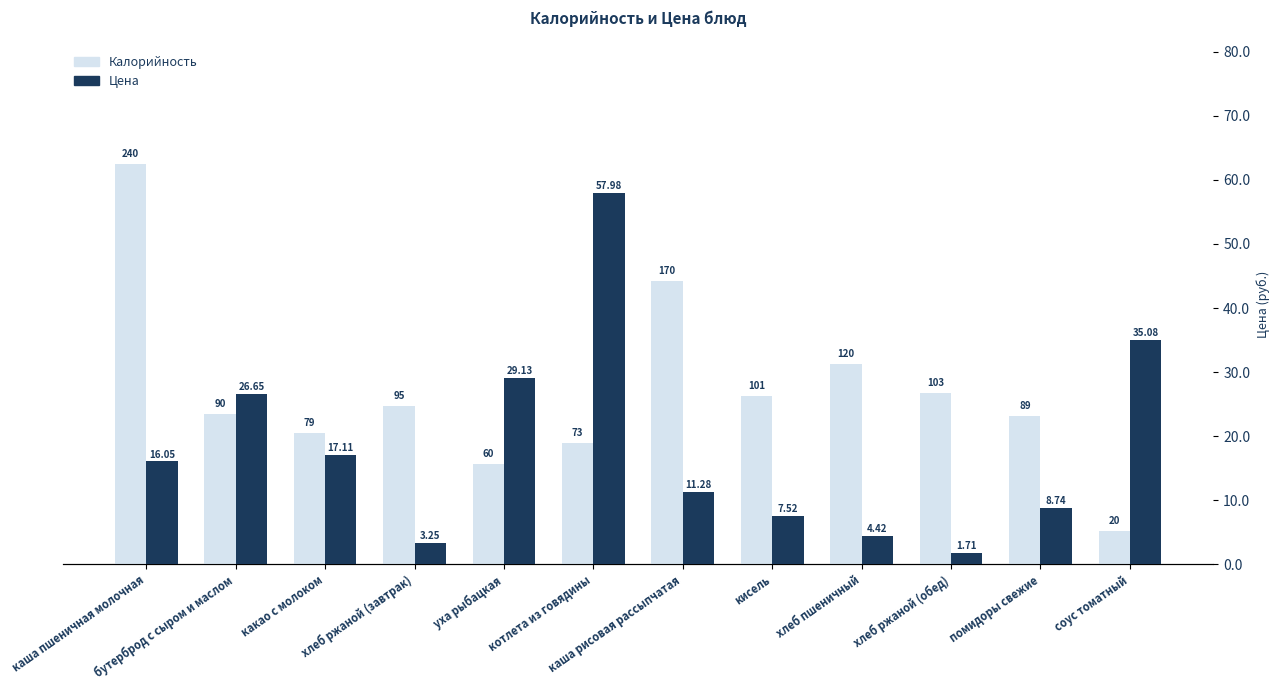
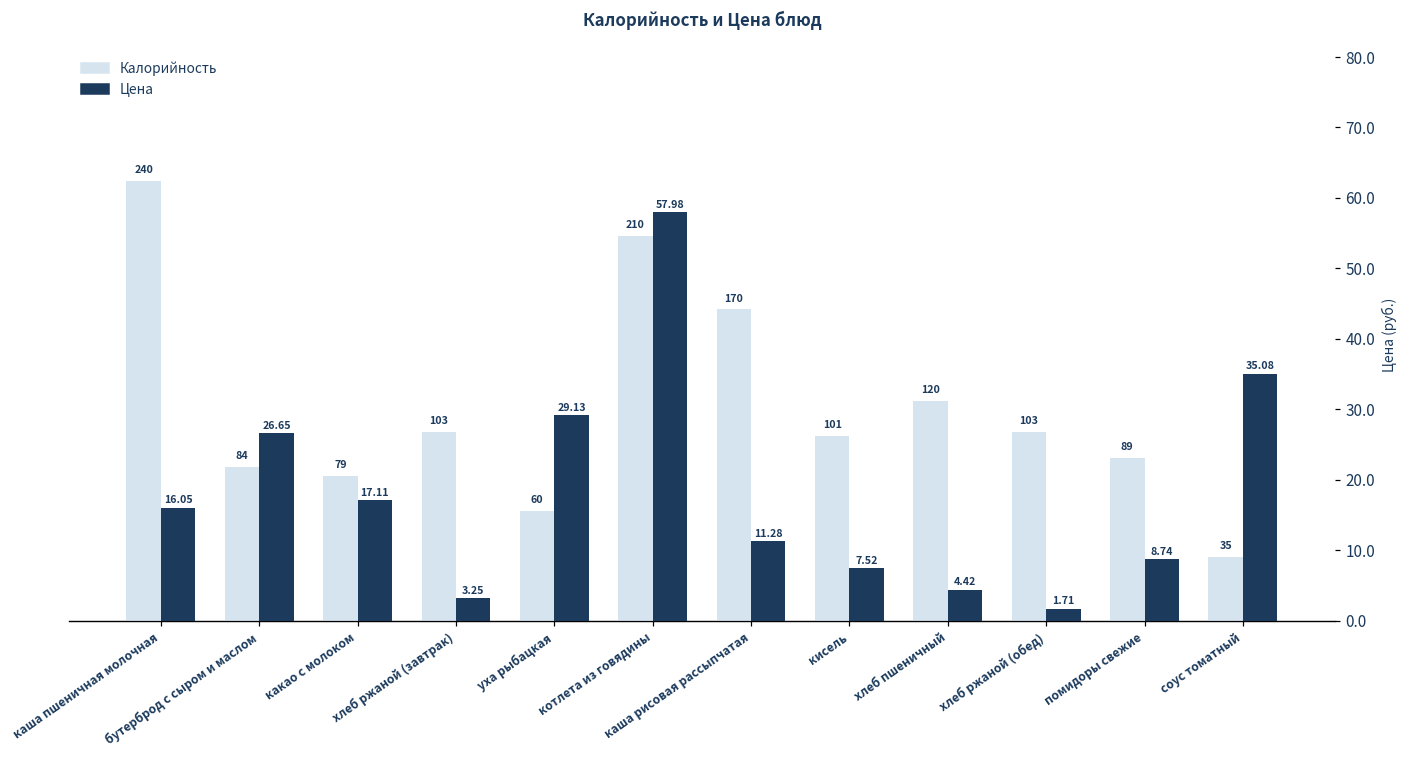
  {
    "Калорийность": {
      "каша пшеничная молочная": 240,
-     "бутерброд с сыром и маслом": 90,
+     "бутерброд с сыром и маслом": 84,
      "какао с молоком": 79,
-     "хлеб ржаной (завтрак)": 95,
+     "хлеб ржаной (завтрак)": 103,
      "уха рыбацкая": 60,
-     "котлета из говядины": 73,
+     "котлета из говядины": 210,
      "каша рисовая рассыпчатая": 170,
      "кисель": 101,
      "хлеб пшеничный": 120,
      "хлеб ржаной (обед)": 103,
      "помидоры свежие": 89,
-     "соус томатный": 20
+     "соус томатный": 35
    },
    "Цена": {
      "каша пшеничная молочная": 16.05,
      "бутерброд с сыром и маслом": 26.65,
      "какао с молоком": 17.11,
      "хлеб ржаной (завтрак)": 3.25,
      "уха рыбацкая": 29.13,
      "котлета из говядины": 57.98,
      "каша рисовая рассыпчатая": 11.28,
      "кисель": 7.52,
      "хлеб пшеничный": 4.42,
      "хлеб ржаной (обед)": 1.71,
      "помидоры свежие": 8.74,
      "соус томатный": 35.08
    }
  }
